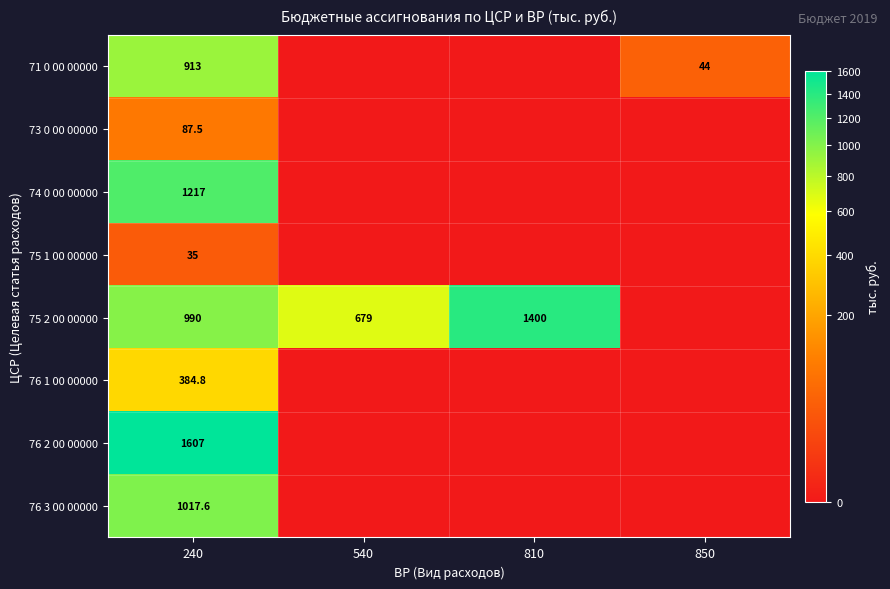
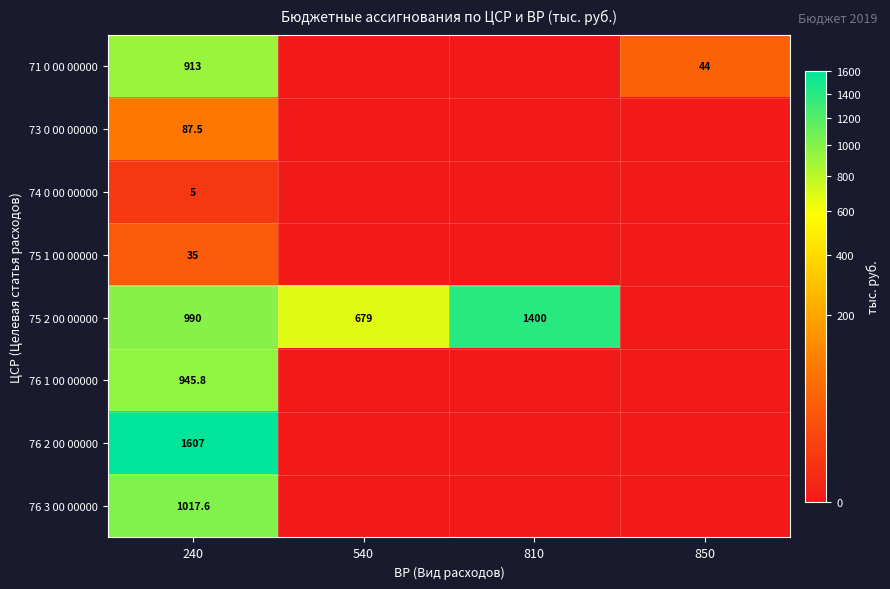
  {
    "71 0 00 00000": {
      "240": 913,
      "850": 44
    },
    "73 0 00 00000": {
      "240": 87.5
    },
    "74 0 00 00000": {
-     "240": 1217
+     "240": 5
    },
    "75 1 00 00000": {
      "240": 35
    },
    "75 2 00 00000": {
      "240": 990,
      "540": 679,
      "810": 1400
    },
    "76 1 00 00000": {
-     "240": 384.8
+     "240": 945.8
    },
    "76 2 00 00000": {
      "240": 1607
    },
    "76 3 00 00000": {
      "240": 1017.6
    }
  }
